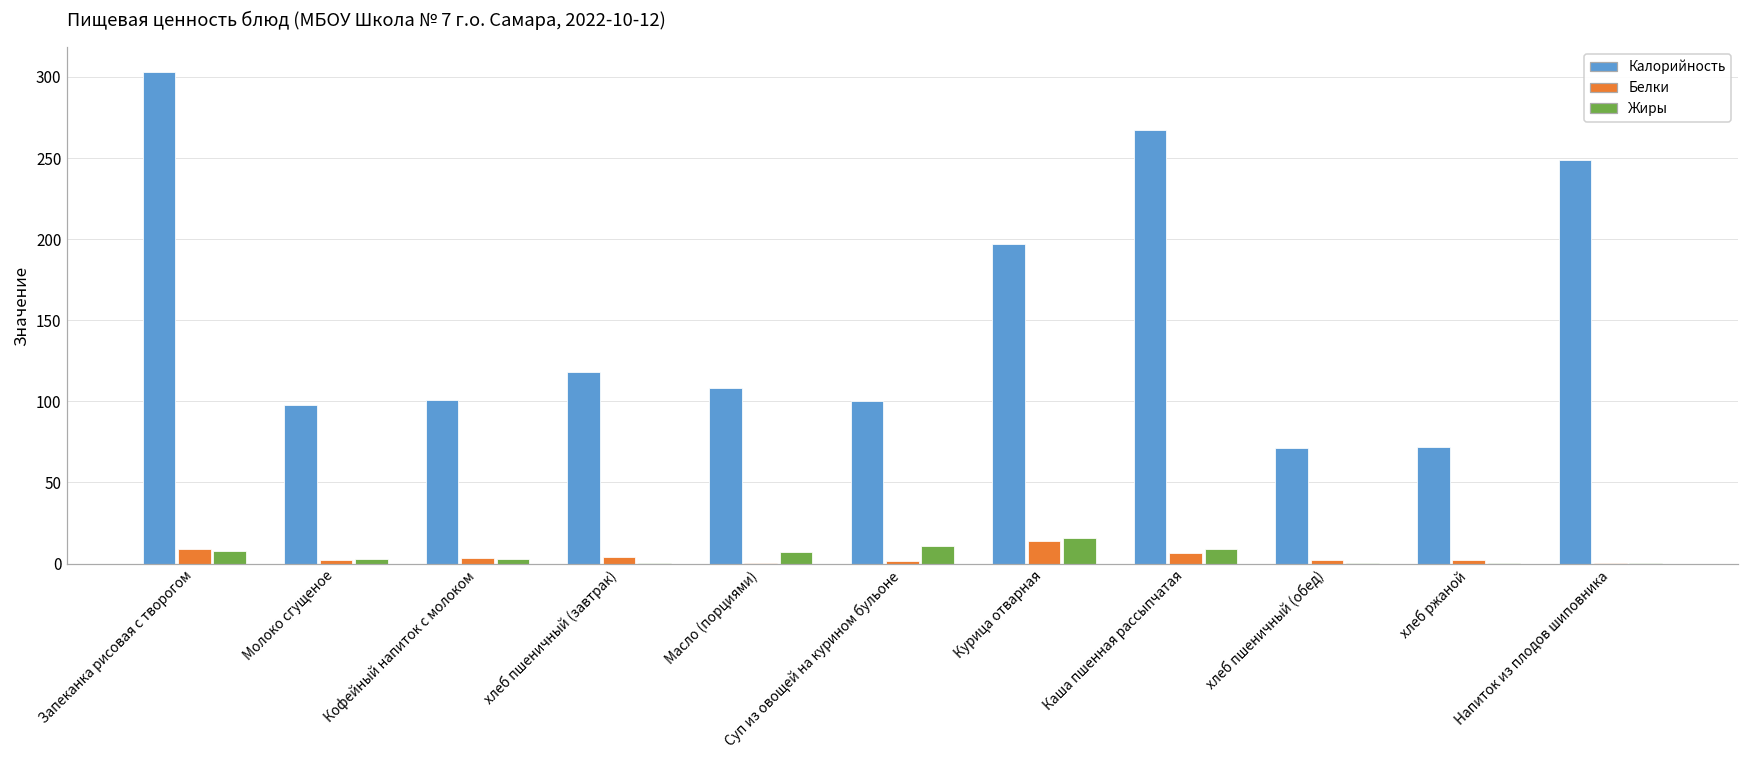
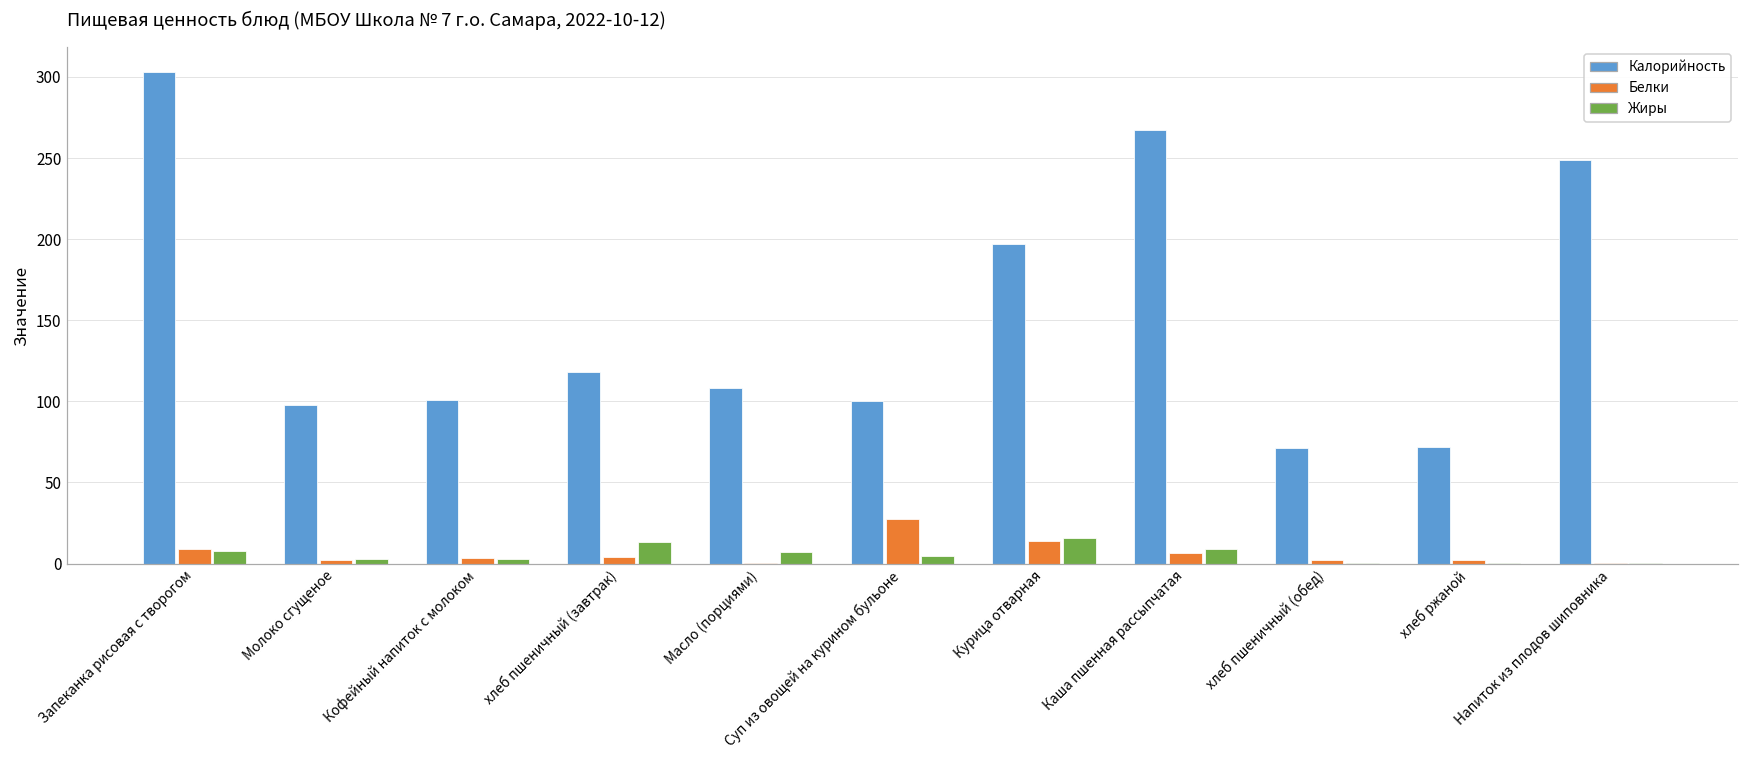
  {
    "Калорийность": {
      "Запеканка рисовая с творогом": 303,
      "Молоко сгущеное": 98,
      "Кофейный напиток с молоком": 101,
      "хлеб пшеничный (завтрак)": 118,
      "Масло (порциями)": 108,
      "Суп из овощей на курином бульоне": 100,
      "Курица отварная": 197,
      "Каша пшенная рассыпчатая": 267,
      "хлеб пшеничный (обед)": 71,
      "хлеб ржаной": 72,
      "Напиток из плодов шиповника": 249
    },
    "Белки": {
      "Запеканка рисовая с творогом": 9,
      "Молоко сгущеное": 2,
      "Кофейный напиток с молоком": 3,
      "хлеб пшеничный (завтрак)": 4,
-     "Суп из овощей на курином бульоне": 2,
+     "Суп из овощей на курином бульоне": 27,
      "Курица отварная": 14,
      "Каша пшенная рассыпчатая": 7,
      "хлеб пшеничный (обед)": 2,
      "хлеб ржаной": 2
    },
    "Жиры": {
      "Запеканка рисовая с творогом": 7,
      "Молоко сгущеное": 3,
      "Кофейный напиток с молоком": 3,
-     "хлеб пшеничный (завтрак)": 0,
+     "хлеб пшеничный (завтрак)": 14,
      "Масло (порциями)": 7,
-     "Суп из овощей на курином бульоне": 11,
+     "Суп из овощей на курином бульоне": 5,
      "Курица отварная": 15,
      "Каша пшенная рассыпчатая": 9
    }
  }
